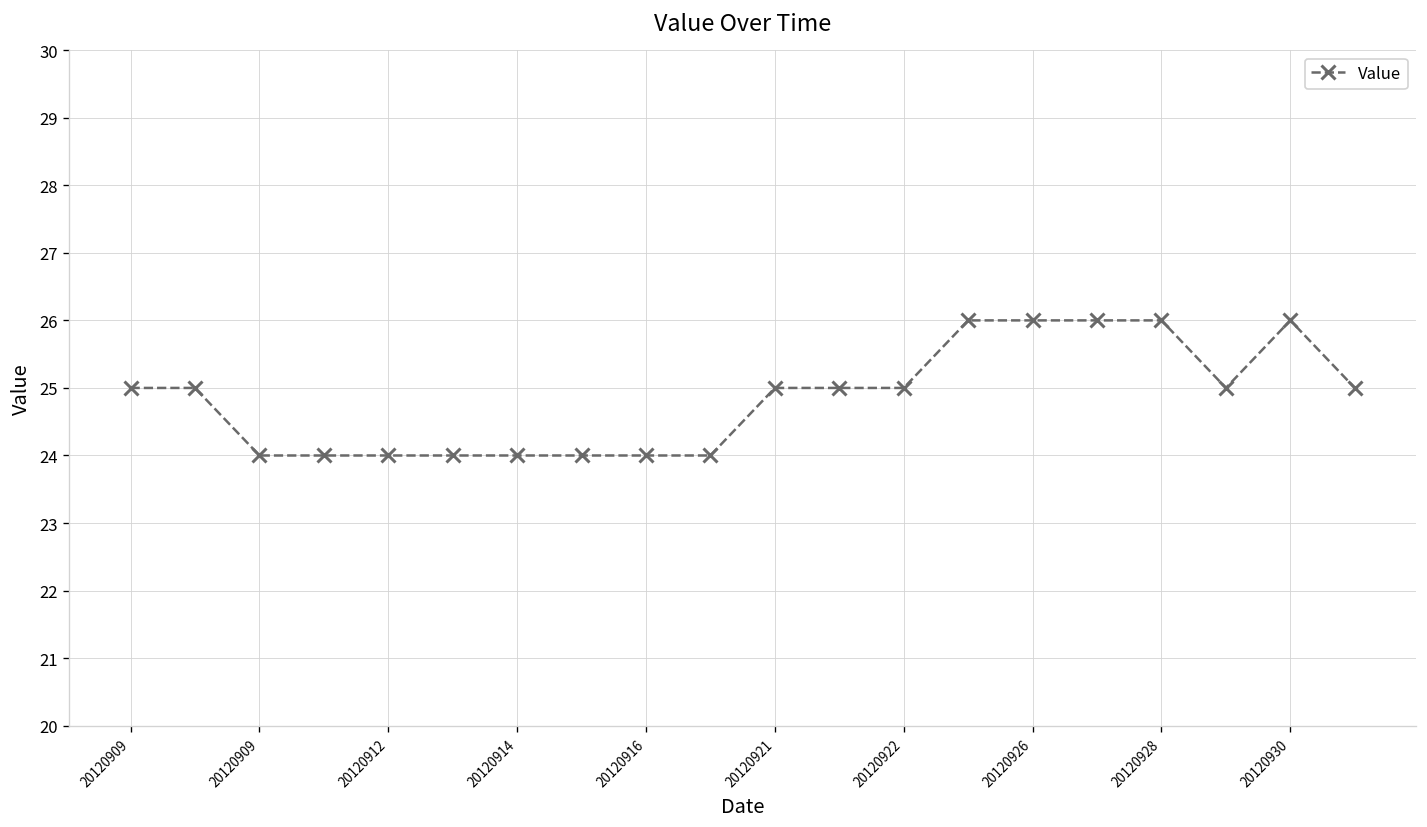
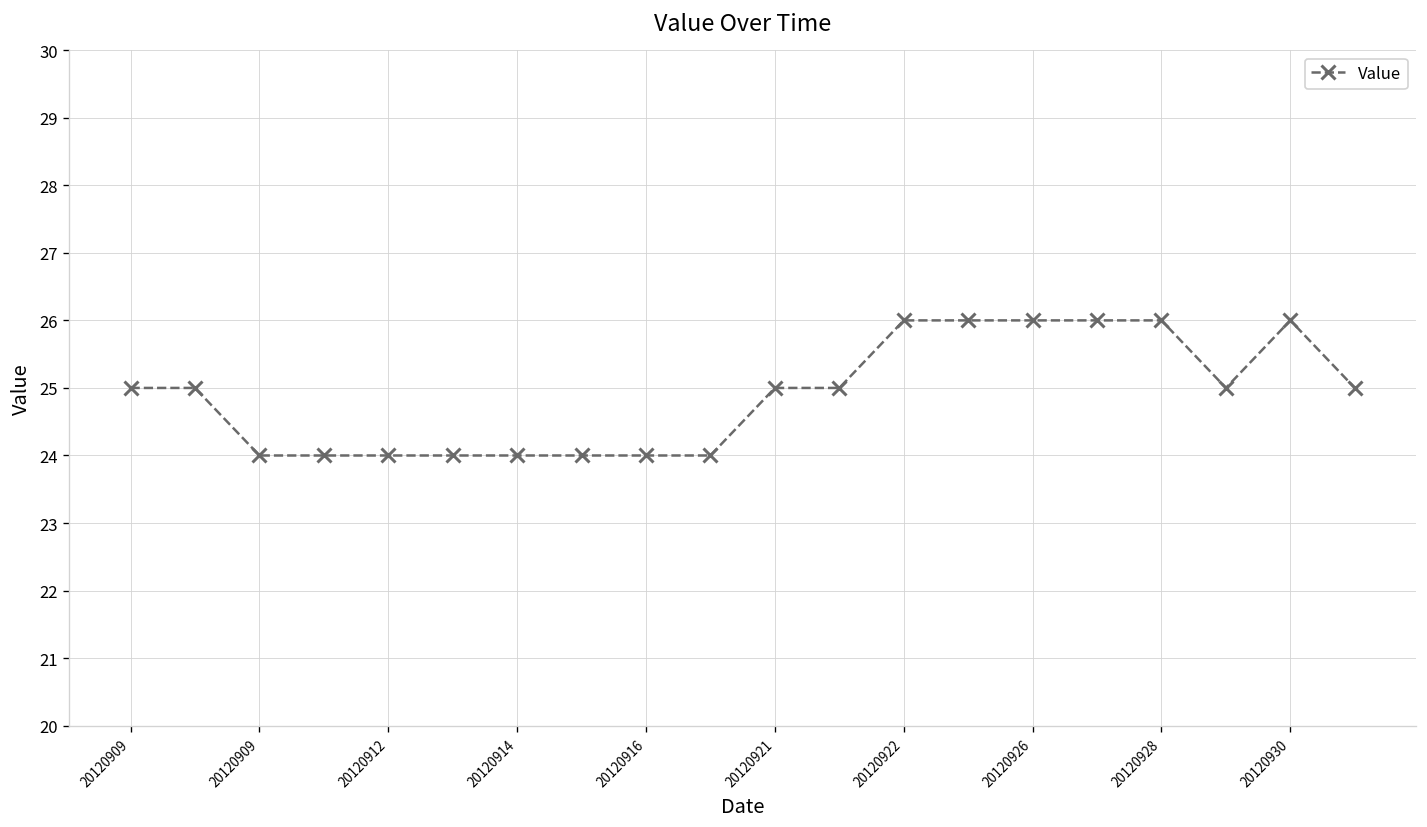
  {
    "20120914": 24,
    "20120916": 24,
-   "20120922": 25,
+   "20120922": 26,
    "20120926": 26,
    "20120928": 26,
    "20120930": 26
  }
